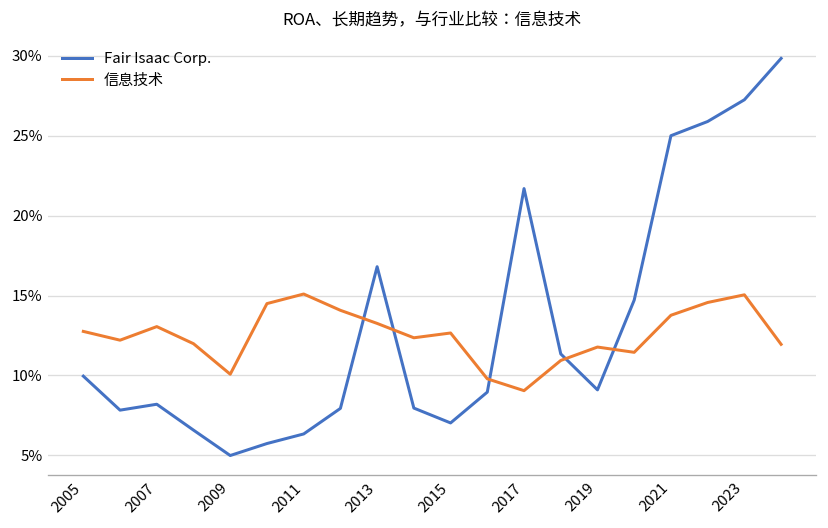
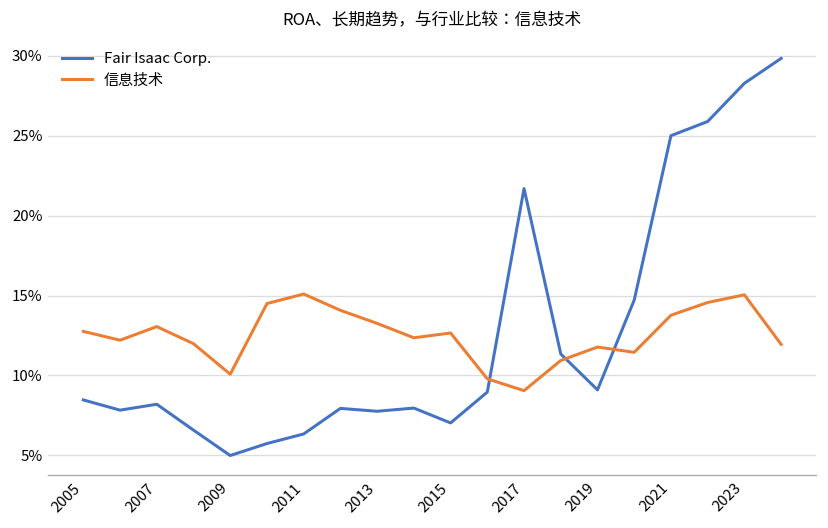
  {
    "Fair Isaac Corp.": {
-     "2005": "10.0%",
+     "2005": "8.5%",
      "2007": "8.2%",
      "2009": "5.0%",
      "2011": "6.3%",
-     "2013": "16.8%",
+     "2013": "7.8%",
      "2015": "7.0%",
      "2017": "21.7%",
      "2019": "9.1%",
      "2021": "25.0%",
-     "2023": "27.3%"
+     "2023": "28.3%"
    },
    "信息技术": {
      "2005": "12.8%",
      "2007": "13.1%",
      "2009": "10.1%",
      "2011": "15.1%",
      "2013": "13.3%",
      "2015": "12.7%",
      "2017": "9.0%",
      "2019": "11.8%",
      "2021": "13.8%",
      "2023": "15.0%"
    }
  }
